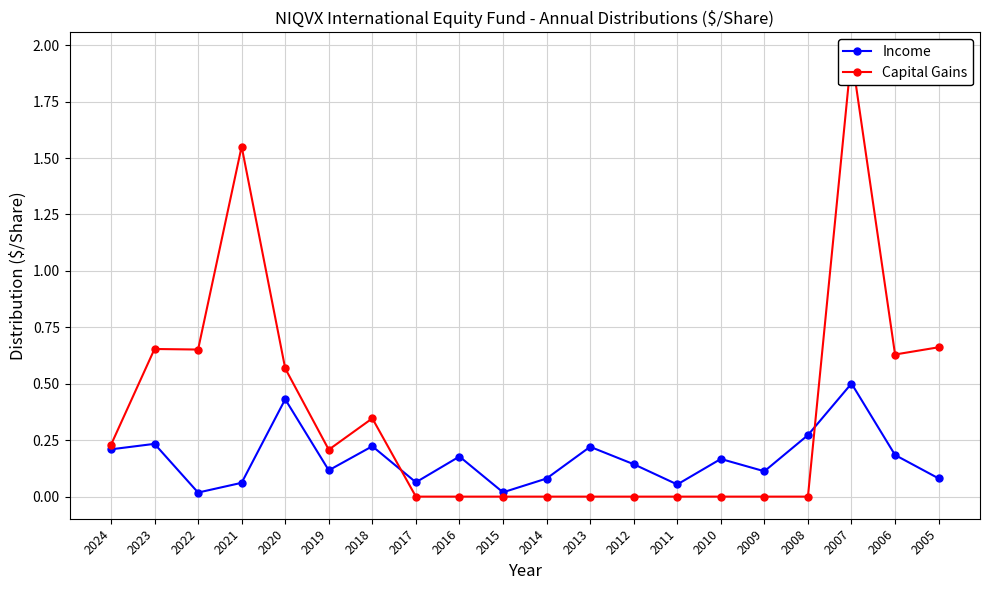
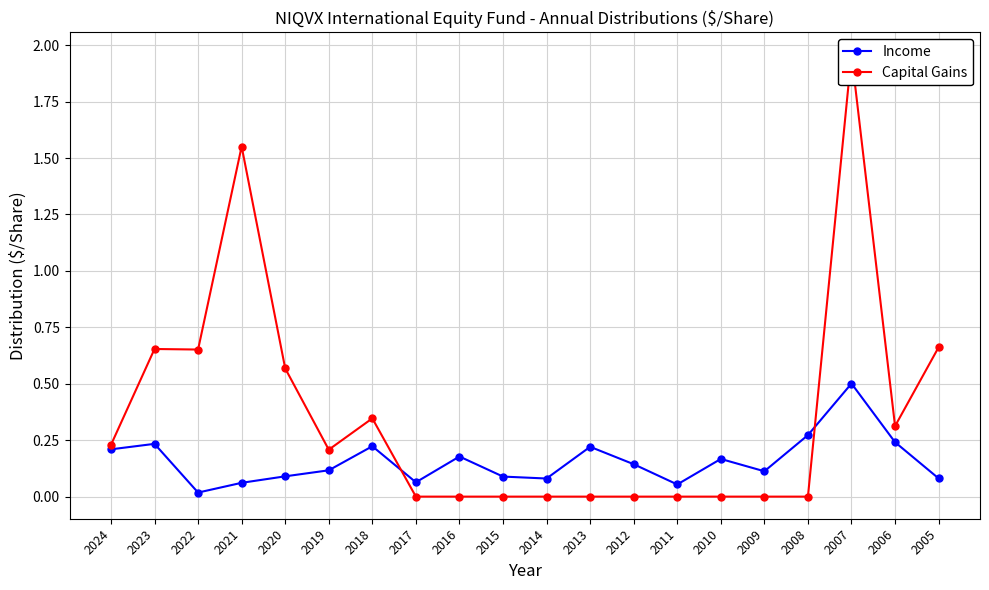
  {
    "Income": {
      "2024": 0.21,
      "2023": 0.23,
      "2022": 0.02,
      "2021": 0.06,
-     "2020": 0.43,
+     "2020": 0.09,
      "2019": 0.12,
      "2018": 0.22,
      "2017": 0.06,
      "2016": 0.18,
-     "2015": 0.02,
+     "2015": 0.09,
      "2014": 0.08,
      "2013": 0.22,
      "2012": 0.14,
      "2011": 0.05,
      "2010": 0.17,
      "2009": 0.11,
      "2008": 0.27,
      "2007": 0.50,
-     "2006": 0.18,
+     "2006": 0.24,
      "2005": 0.08
    },
    "Capital Gains": {
      "2024": 0.23,
      "2023": 0.65,
      "2022": 0.65,
      "2021": 1.55,
      "2020": 0.57,
      "2019": 0.21,
      "2018": 0.35,
      "2017": 0.00,
      "2016": 0.00,
      "2015": 0.00,
      "2014": 0.00,
      "2013": 0.00,
      "2012": 0.00,
      "2011": 0.00,
      "2010": 0.00,
      "2009": 0.00,
      "2008": 0.00,
-     "2006": 0.63,
+     "2006": 0.31,
      "2005": 0.66
    }
  }
